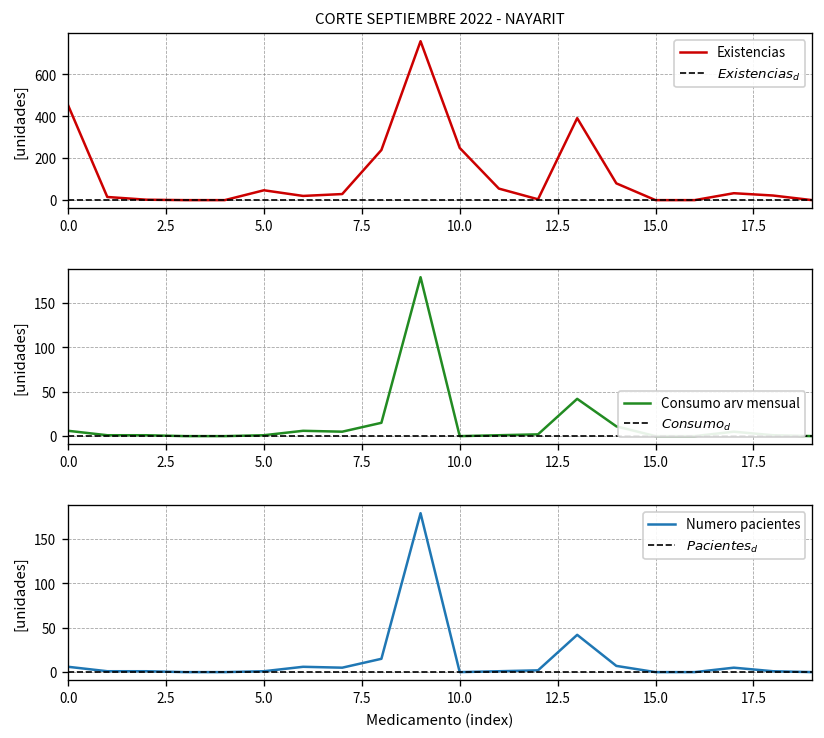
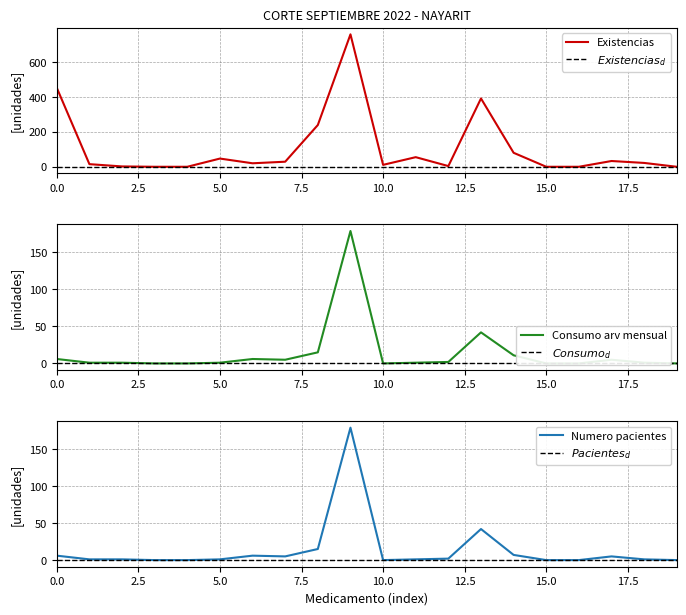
  {
    "CORTE SEPTIEMBRE 2022 - NAYARIT": {
      "0.0": 450,
      "5.0": 50,
-     "10.0": 250,
+     "10.0": 10,
      "15.0": 0
    }
  }
